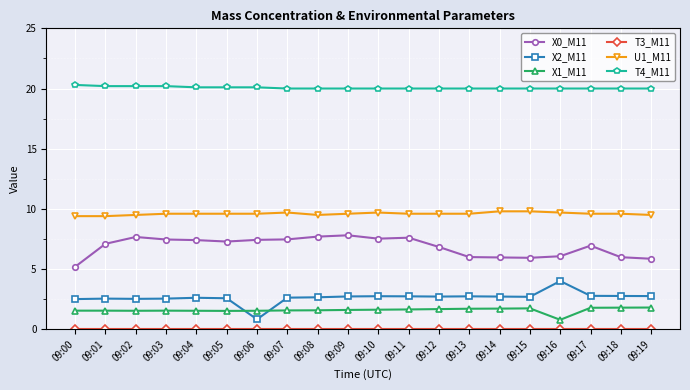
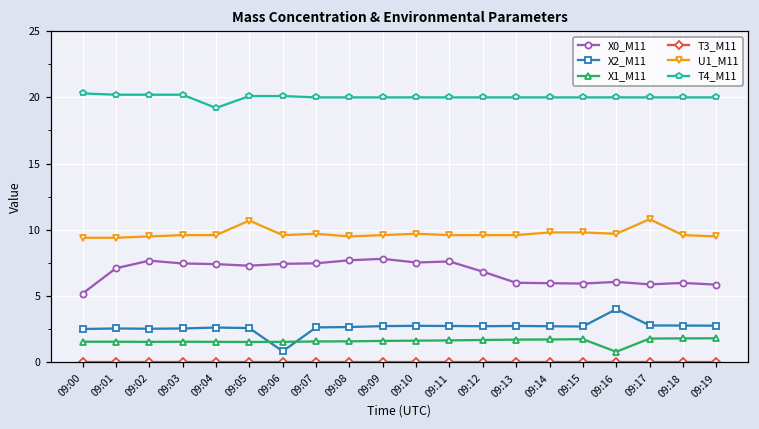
  {
    "X0_M11": {
      "09:00": 5.2,
      "09:01": 7.1,
      "09:02": 7.7,
      "09:03": 7.5,
      "09:04": 7.4,
      "09:05": 7.3,
      "09:06": 7.4,
      "09:07": 7.5,
      "09:08": 7.7,
      "09:09": 7.8,
      "09:10": 7.5,
      "09:11": 7.6,
      "09:12": 6.8,
      "09:13": 6.0,
      "09:14": 6.0,
      "09:15": 5.9,
      "09:16": 6.1,
-     "09:17": 7.0,
+     "09:17": 5.9,
      "09:18": 6.0,
      "09:19": 5.9
    },
    "X2_M11": {
      "09:00": 2.5,
      "09:01": 2.6,
      "09:02": 2.5,
      "09:03": 2.6,
      "09:04": 2.6,
      "09:05": 2.6,
      "09:06": 0.8,
      "09:07": 2.6,
      "09:08": 2.7,
      "09:09": 2.7,
      "09:10": 2.8,
      "09:11": 2.7,
      "09:12": 2.7,
      "09:13": 2.7,
      "09:14": 2.7,
      "09:15": 2.7,
      "09:16": 4.0,
      "09:17": 2.8,
      "09:18": 2.8,
      "09:19": 2.8
    },
    "X1_M11": {
      "09:00": 1.6,
      "09:01": 1.6,
      "09:02": 1.5,
      "09:03": 1.6,
      "09:04": 1.5,
      "09:05": 1.5,
      "09:06": 1.5,
      "09:07": 1.6,
      "09:08": 1.6,
      "09:09": 1.6,
      "09:10": 1.6,
      "09:11": 1.7,
      "09:12": 1.7,
      "09:13": 1.7,
      "09:14": 1.7,
      "09:15": 1.7,
      "09:16": 0.8,
      "09:17": 1.8,
      "09:18": 1.8,
      "09:19": 1.8
    },
    "T3_M11": {
      "09:00": 0.0,
      "09:01": 0.0,
      "09:02": 0.0,
      "09:03": 0.0,
      "09:04": 0.0,
      "09:05": 0.0,
      "09:06": 0.0,
      "09:07": 0.0,
      "09:08": 0.0,
      "09:09": 0.0,
      "09:10": 0.0,
      "09:11": 0.0,
      "09:12": 0.0,
      "09:13": 0.0,
      "09:14": 0.0,
      "09:15": 0.0,
      "09:16": 0.0,
      "09:17": 0.0,
      "09:18": 0.0,
      "09:19": 0.0
    },
    "U1_M11": {
      "09:00": 9.4,
      "09:01": 9.4,
      "09:02": 9.5,
      "09:03": 9.6,
      "09:04": 9.6,
-     "09:05": 9.6,
+     "09:05": 10.7,
      "09:06": 9.6,
      "09:07": 9.7,
      "09:08": 9.5,
      "09:09": 9.6,
      "09:10": 9.7,
      "09:11": 9.6,
      "09:12": 9.6,
      "09:13": 9.6,
      "09:14": 9.8,
      "09:15": 9.8,
      "09:16": 9.7,
-     "09:17": 9.6,
+     "09:17": 10.8,
      "09:18": 9.6,
      "09:19": 9.5
    },
    "T4_M11": {
      "09:00": 20.3,
      "09:01": 20.2,
      "09:02": 20.2,
      "09:03": 20.2,
-     "09:04": 20.1,
+     "09:04": 19.2,
      "09:05": 20.1,
      "09:06": 20.1,
      "09:07": 20.0,
      "09:08": 20.0,
      "09:09": 20.0,
      "09:10": 20.0,
      "09:11": 20.0,
      "09:12": 20.0,
      "09:13": 20.0,
      "09:14": 20.0,
      "09:15": 20.0,
      "09:16": 20.0,
      "09:17": 20.0,
      "09:18": 20.0,
      "09:19": 20.0
    }
  }
